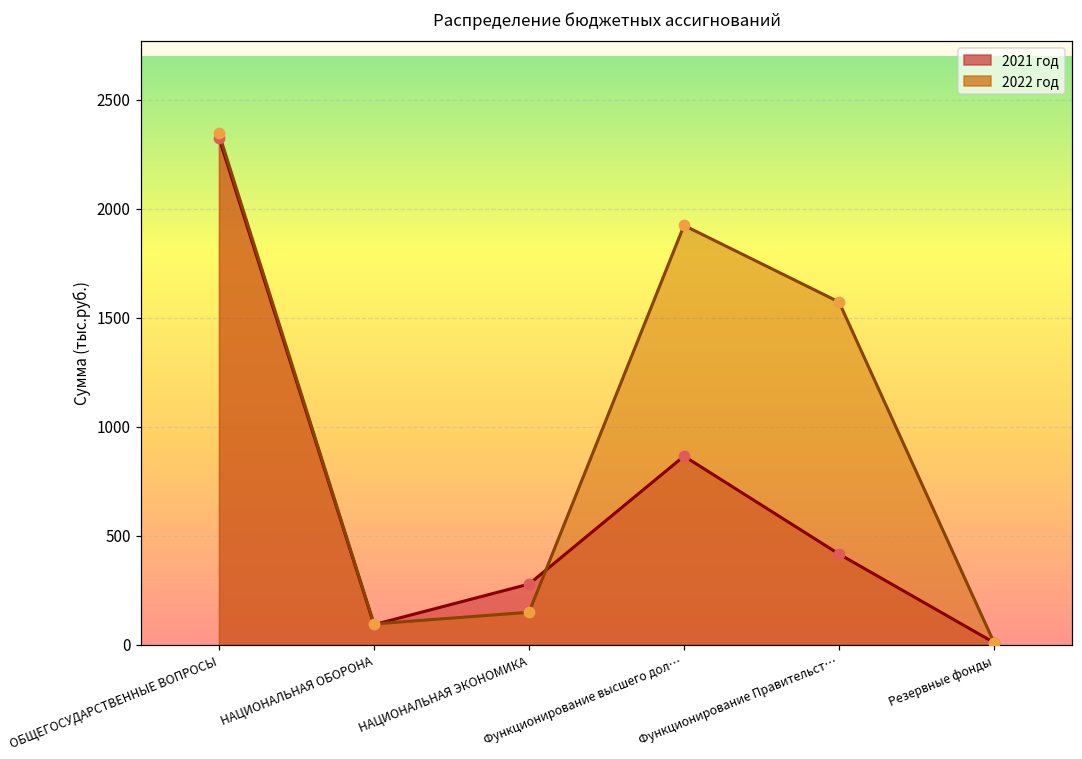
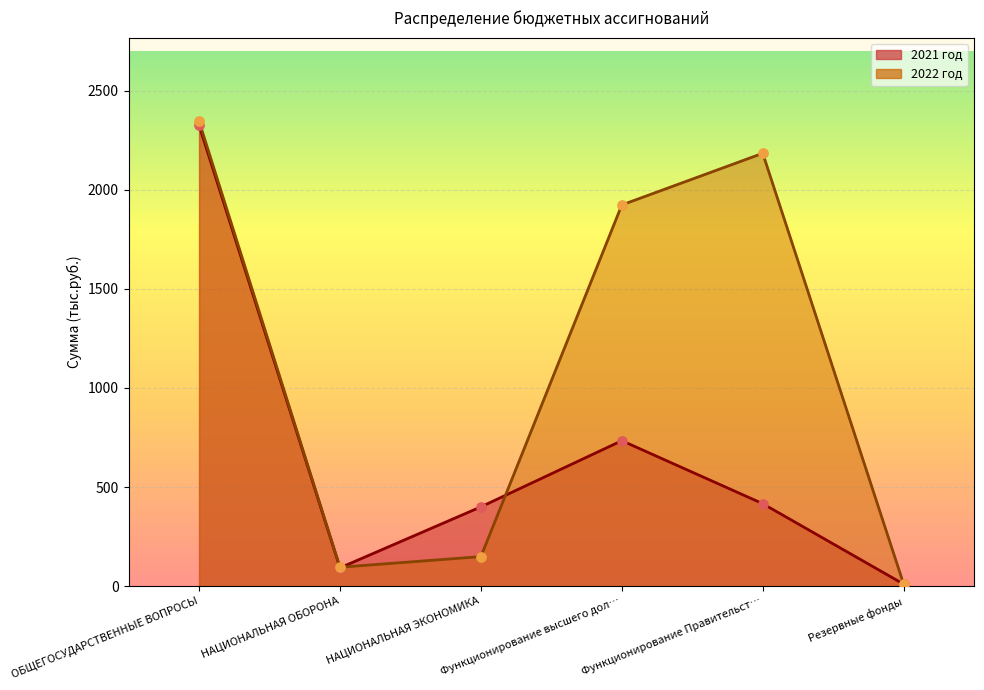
  {
    "2021 год": {
      "ОБЩЕГОСУДАРСТВЕННЫЕ ВОПРОСЫ": 2320,
-     "НАЦИОНАЛЬНАЯ ЭКОНОМИКА": 280,
-     "Функционирование высшего дол…": 870,
+     "НАЦИОНАЛЬНАЯ ЭКОНОМИКА": 400,
+     "Функционирование высшего дол…": 730,
      "Функционирование Правительст…": 420
    },
    "2022 год": {
      "ОБЩЕГОСУДАРСТВЕННЫЕ ВОПРОСЫ": 2350,
      "НАЦИОНАЛЬНАЯ ЭКОНОМИКА": 150,
      "Функционирование высшего дол…": 1920,
-     "Функционирование Правительст…": 1570
+     "Функционирование Правительст…": 2180
    }
  }
